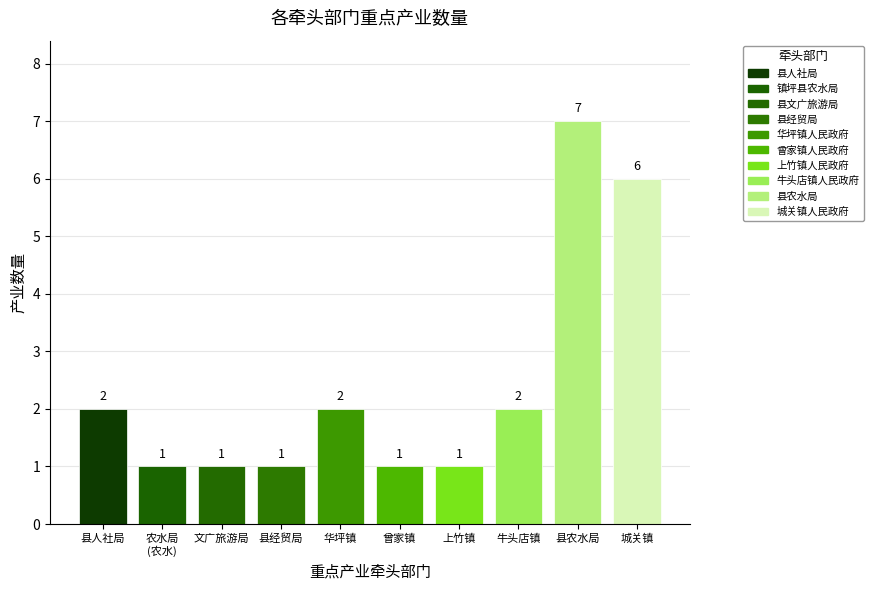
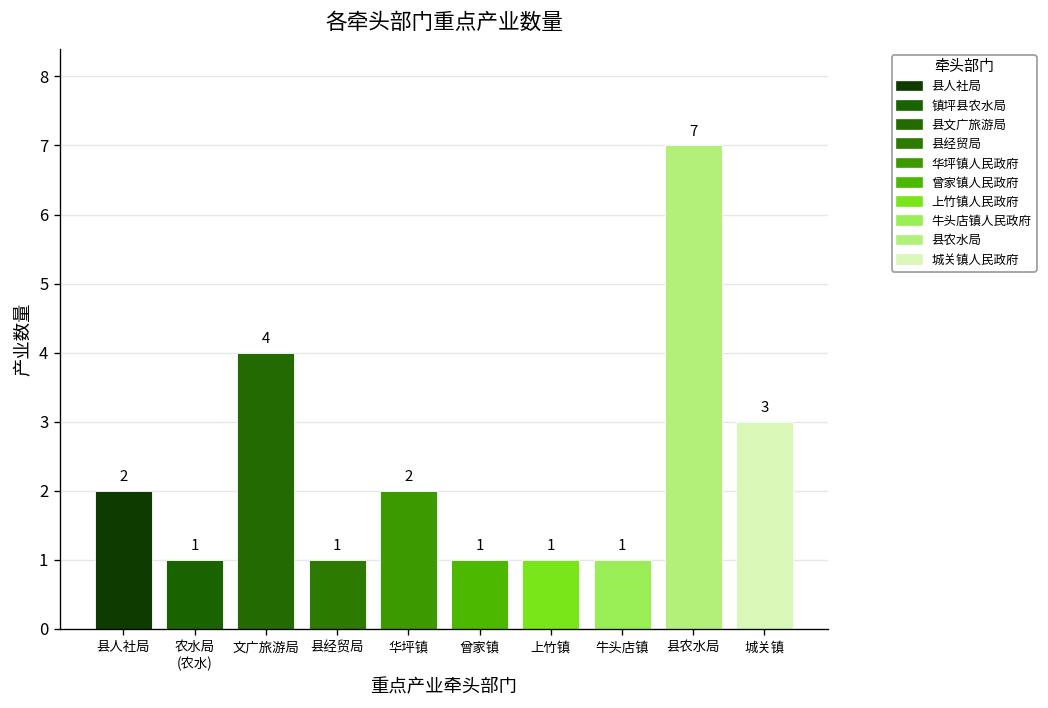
  {
    "县人社局": 2,
    "农水局 (农水)": 1,
-   "文广旅游局": 1,
+   "文广旅游局": 4,
    "县经贸局": 1,
    "华坪镇": 2,
    "曾家镇": 1,
    "上竹镇": 1,
-   "牛头店镇": 2,
+   "牛头店镇": 1,
    "县农水局": 7,
-   "城关镇": 6
+   "城关镇": 3
  }
